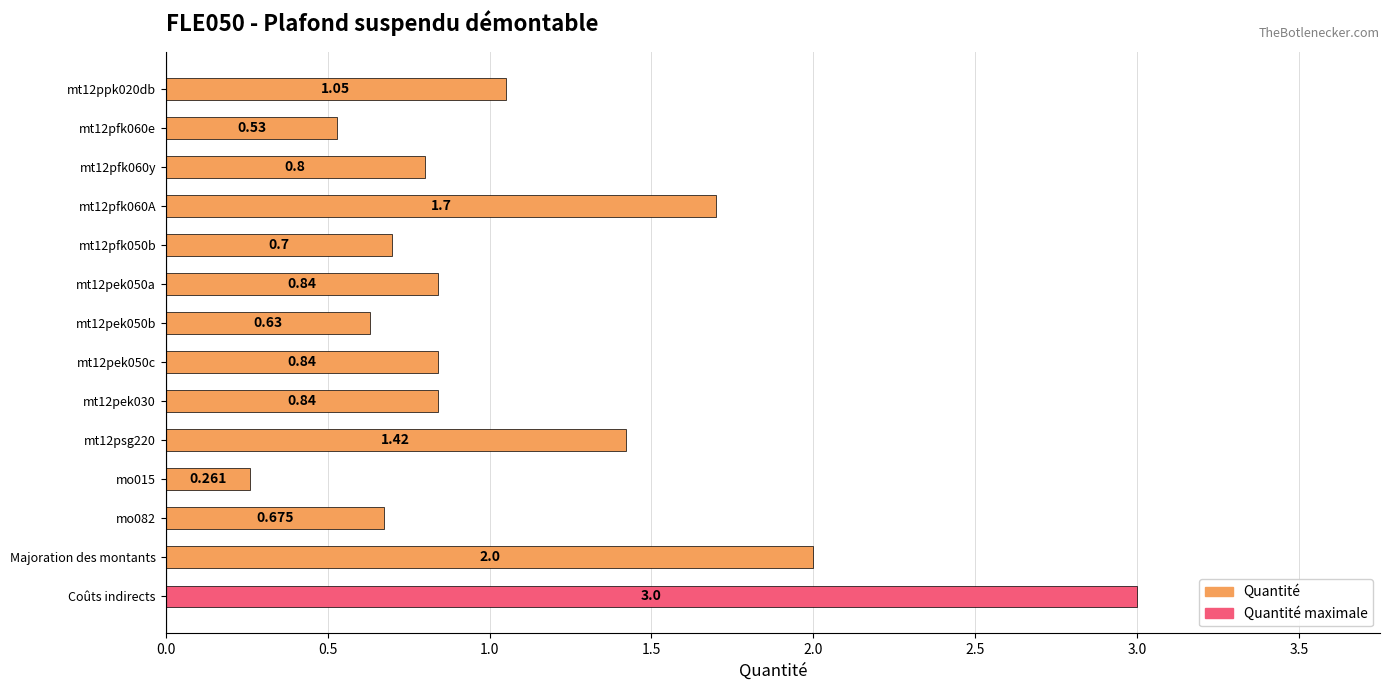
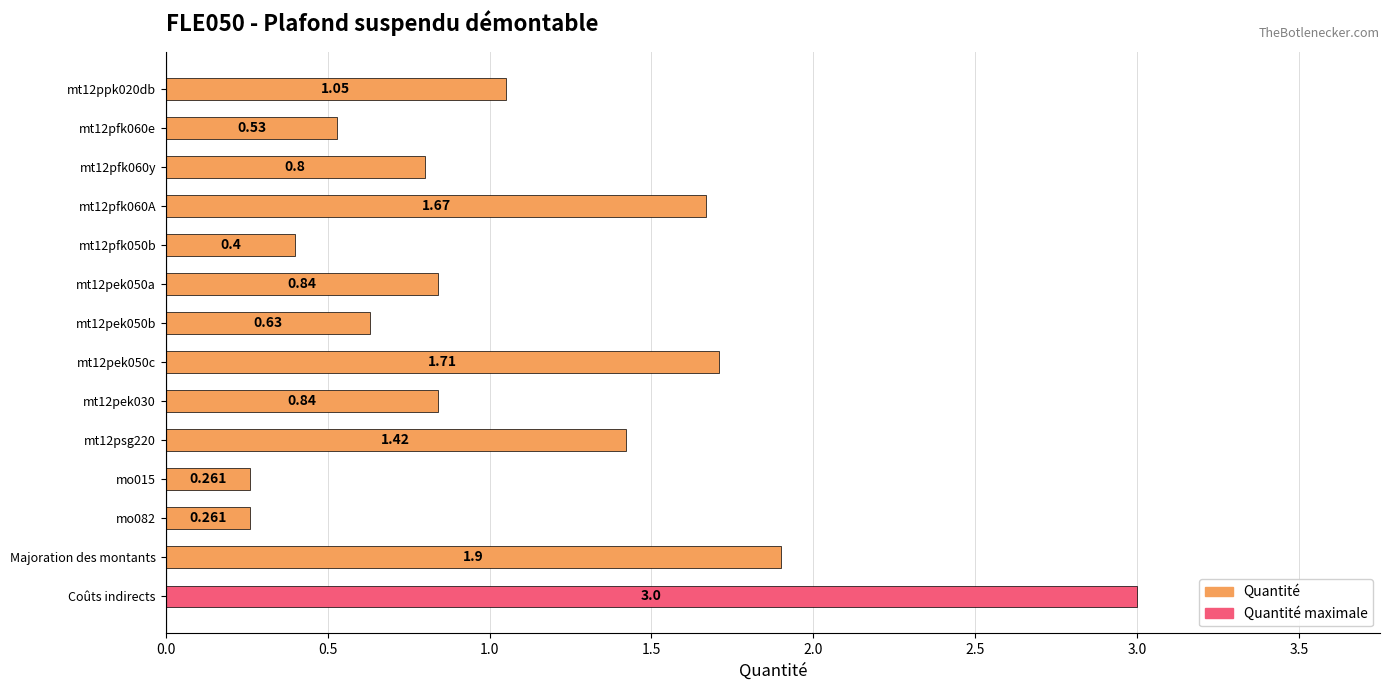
  {
    "mt12ppk020db": 1.05,
    "mt12pfk060e": 0.53,
    "mt12pfk060y": 0.8,
-   "mt12pfk060A": 1.7,
-   "mt12pfk050b": 0.7,
+   "mt12pfk060A": 1.67,
+   "mt12pfk050b": 0.4,
    "mt12pek050a": 0.84,
    "mt12pek050b": 0.63,
-   "mt12pek050c": 0.84,
+   "mt12pek050c": 1.71,
    "mt12pek030": 0.84,
    "mt12psg220": 1.42,
    "mo015": 0.261,
-   "mo082": 0.675,
-   "Majoration des montants": 2.0,
+   "mo082": 0.261,
+   "Majoration des montants": 1.9,
    "Coûts indirects": 3.0
  }
